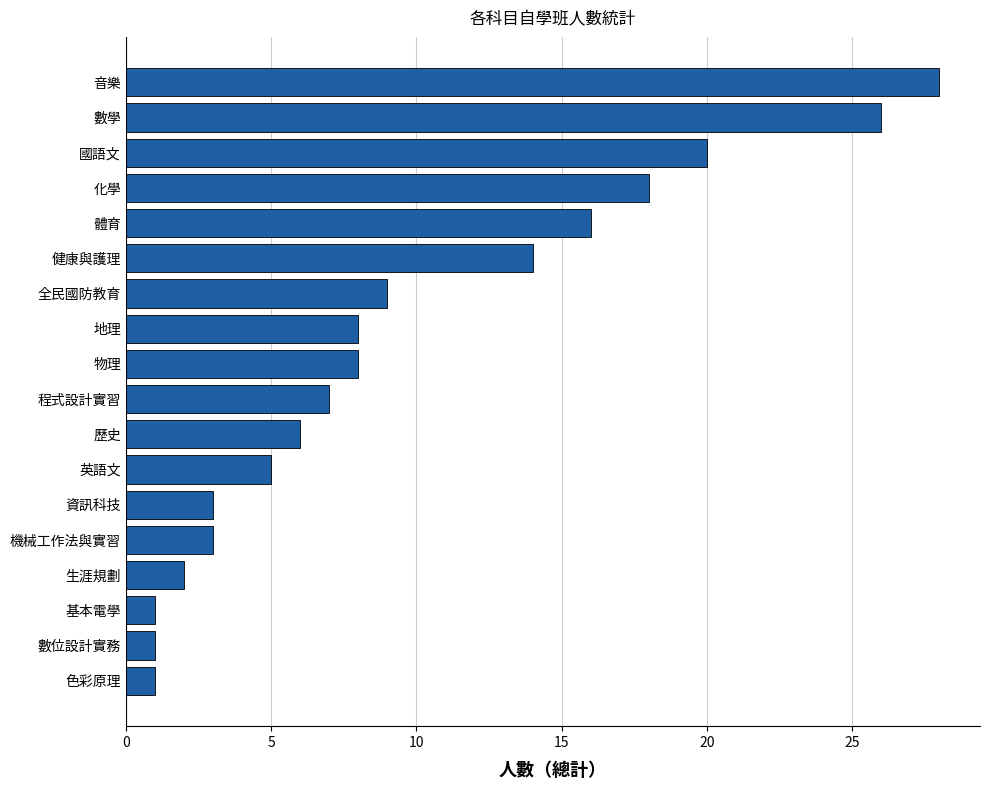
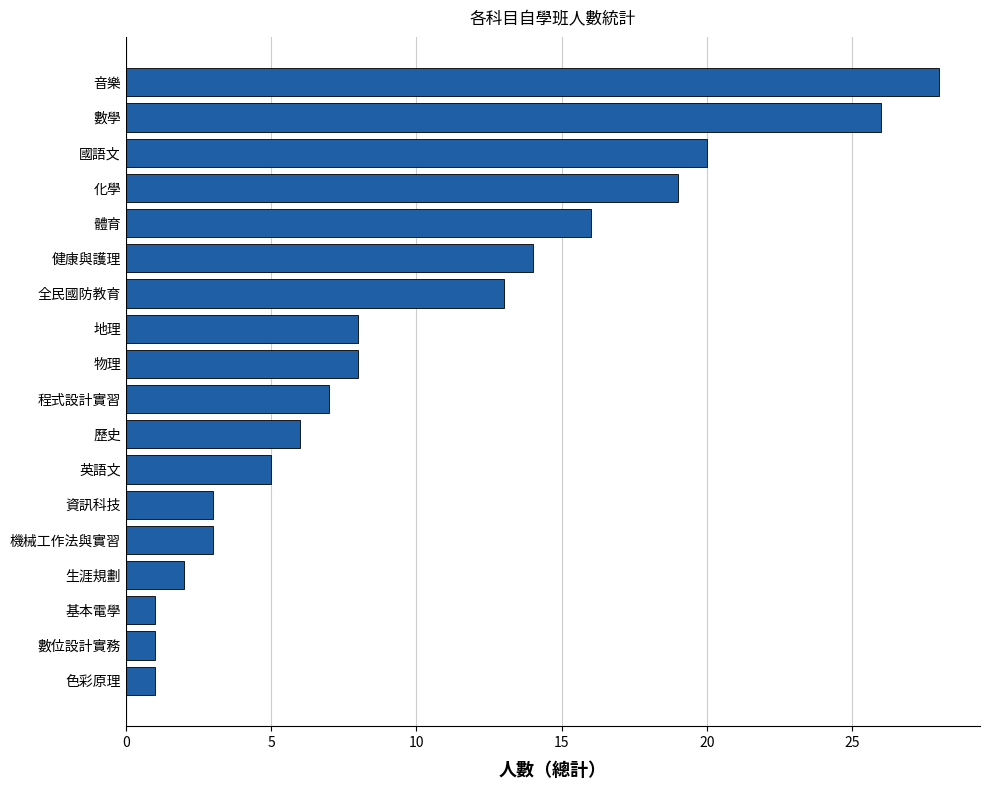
  {
    "音樂": 28,
    "數學": 26,
    "國語文": 20,
-   "化學": 18,
+   "化學": 19,
    "體育": 16,
    "健康與護理": 14,
-   "全民國防教育": 9,
+   "全民國防教育": 13,
    "地理": 8,
    "物理": 8,
    "程式設計實習": 7,
    "歷史": 6,
    "英語文": 5,
    "資訊科技": 3,
    "機械工作法與實習": 3,
    "生涯規劃": 2,
    "基本電學": 1,
    "數位設計實務": 1,
    "色彩原理": 1
  }
